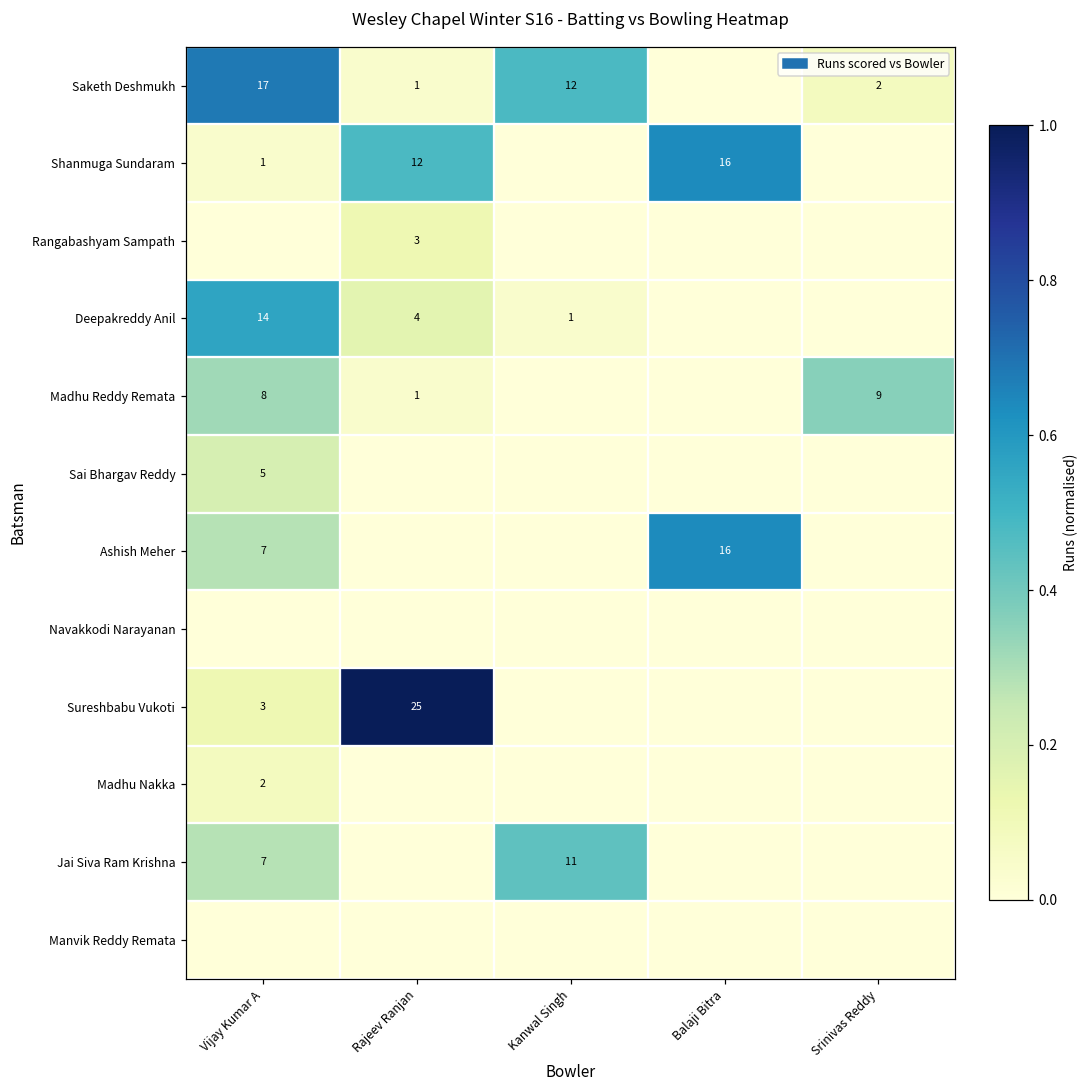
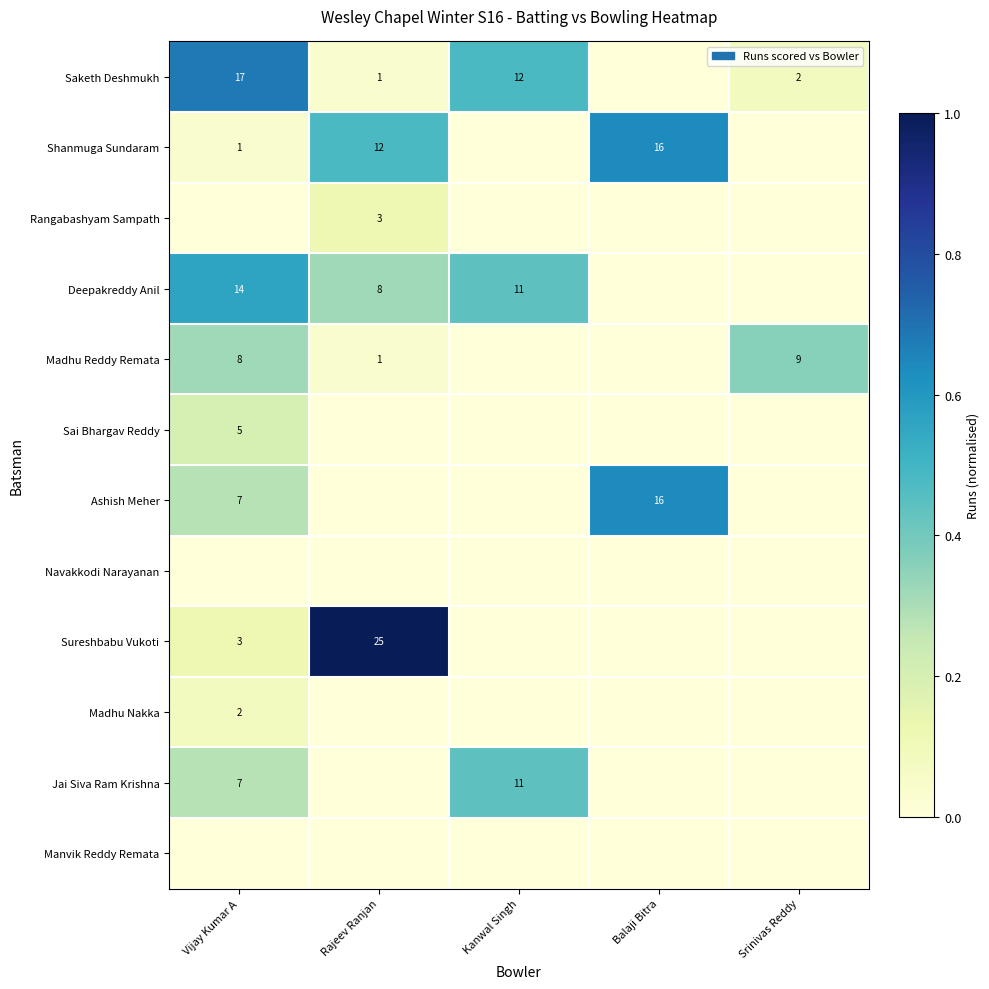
  {
    "Saketh Deshmukh": {
      "Vijay Kumar A": 17,
      "Rajeev Ranjan": 1,
      "Kanwal Singh": 12,
      "Srinivas Reddy": 2
    },
    "Shanmuga Sundaram": {
      "Vijay Kumar A": 1,
      "Rajeev Ranjan": 12,
      "Balaji Bitra": 16
    },
    "Rangabashyam Sampath": {
      "Rajeev Ranjan": 3
    },
    "Deepakreddy Anil": {
      "Vijay Kumar A": 14,
-     "Rajeev Ranjan": 4,
-     "Kanwal Singh": 1
+     "Rajeev Ranjan": 8,
+     "Kanwal Singh": 11
    },
    "Madhu Reddy Remata": {
      "Vijay Kumar A": 8,
      "Rajeev Ranjan": 1,
      "Srinivas Reddy": 9
    },
    "Sai Bhargav Reddy": {
      "Vijay Kumar A": 5
    },
    "Ashish Meher": {
      "Vijay Kumar A": 7,
      "Balaji Bitra": 16
    },
    "Sureshbabu Vukoti": {
      "Vijay Kumar A": 3,
      "Rajeev Ranjan": 25
    },
    "Madhu Nakka": {
      "Vijay Kumar A": 2
    },
    "Jai Siva Ram Krishna": {
      "Vijay Kumar A": 7,
      "Kanwal Singh": 11
    }
  }
